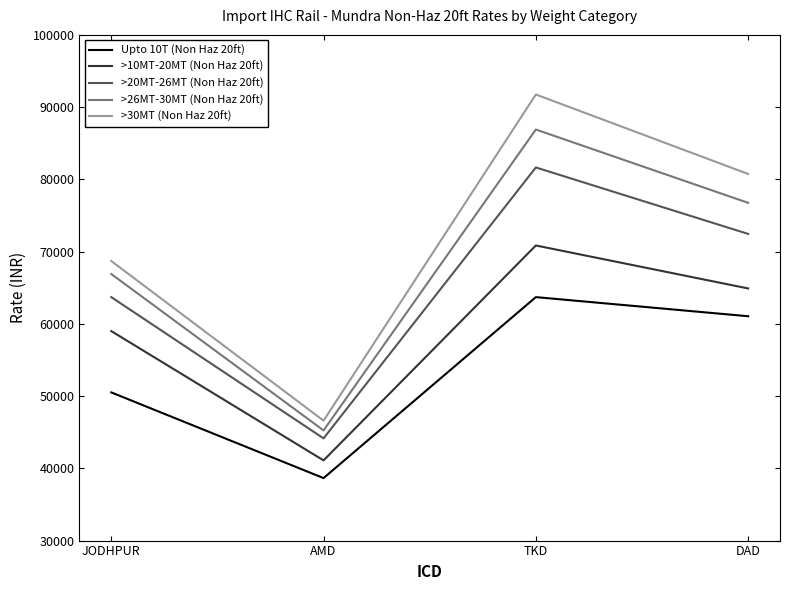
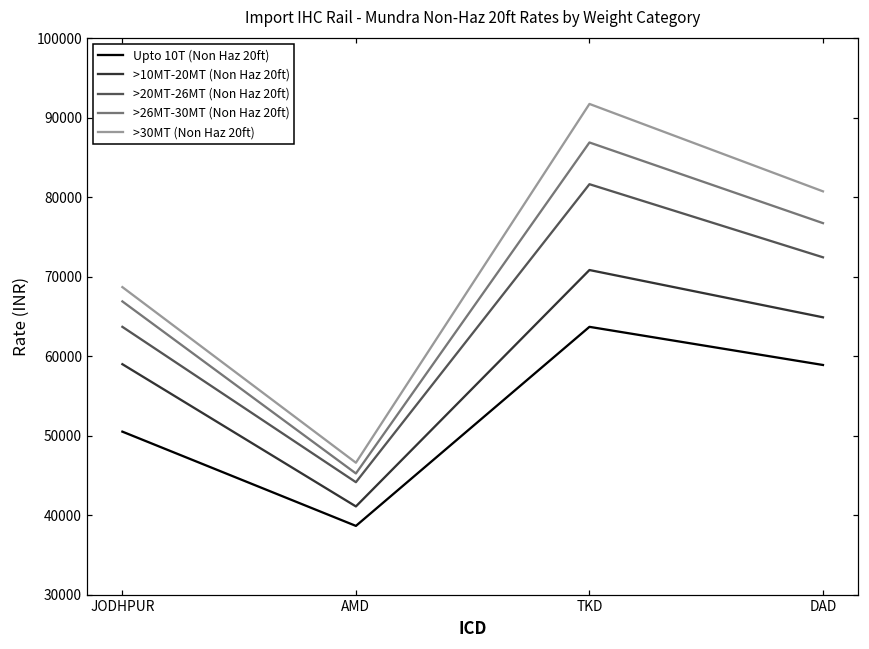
  {
    "Upto 10T (Non Haz 20ft)": {
      "JODHPUR": 51000,
      "AMD": 39000,
      "TKD": 64000,
-     "DAD": 61000
+     "DAD": 59000
    }
  }
